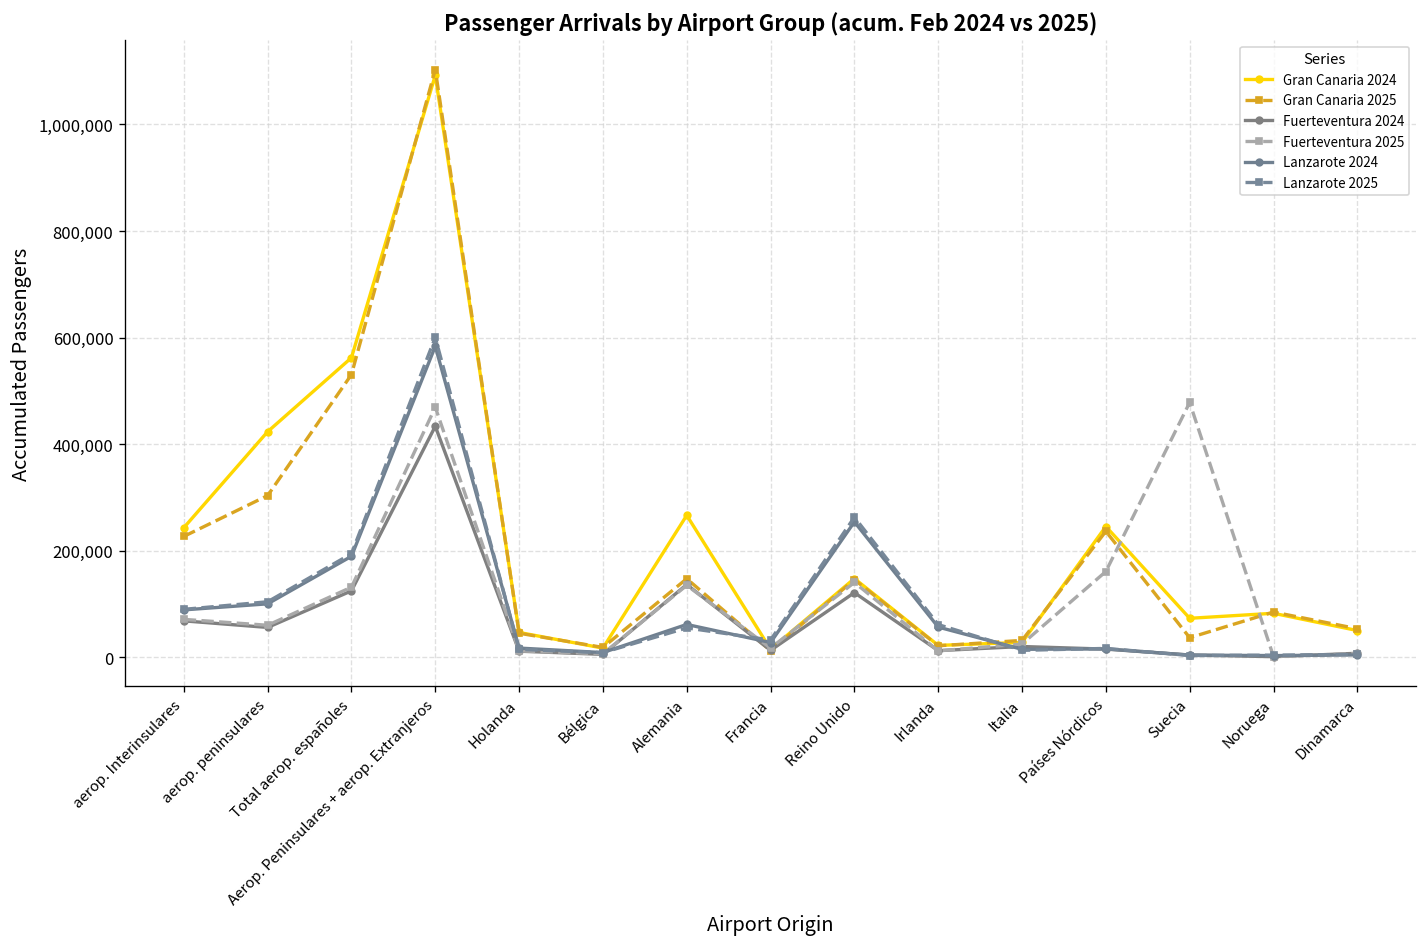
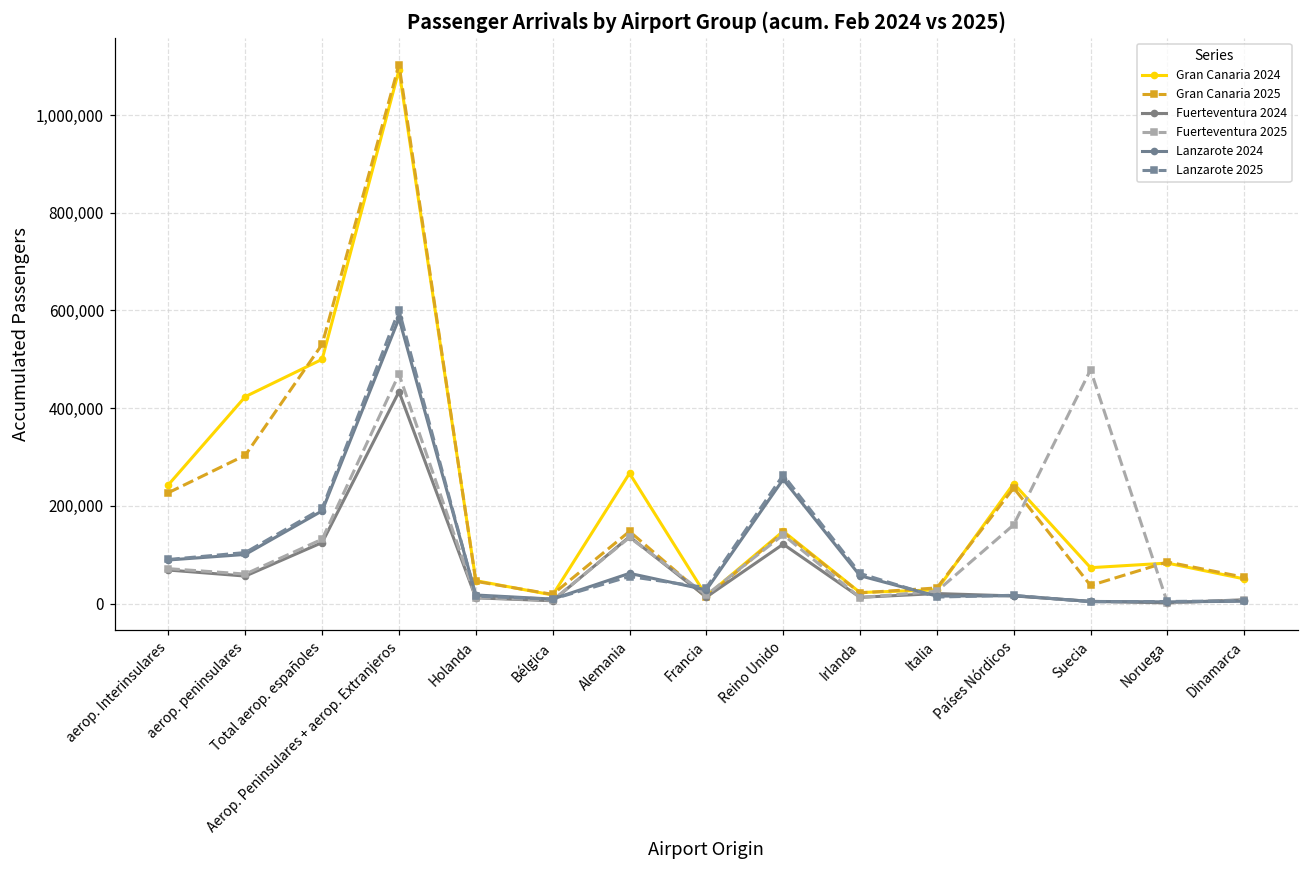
  {
    "Gran Canaria 2024": {
      "aerop. Interinsulares": "240,000",
      "aerop. peninsulares": "420,000",
-     "Total aerop. españoles": "560,000",
+     "Total aerop. españoles": "500,000",
      "Aerop. Peninsulares + aerop. Extranjeros": "1,090,000",
      "Alemania": "270,000",
      "Países Nórdicos": "250,000",
      "Suecia": "70,000"
    },
    "Gran Canaria 2025": {
      "aerop. Interinsulares": "230,000",
      "aerop. peninsulares": "300,000",
      "Total aerop. españoles": "530,000",
      "Aerop. Peninsulares + aerop. Extranjeros": "1,100,000",
      "Alemania": "150,000",
      "Países Nórdicos": "240,000",
      "Suecia": "40,000"
    },
    "Fuerteventura 2025": {
      "Total aerop. españoles": "130,000",
      "Aerop. Peninsulares + aerop. Extranjeros": "470,000",
      "Países Nórdicos": "160,000",
      "Suecia": "480,000"
    }
  }
